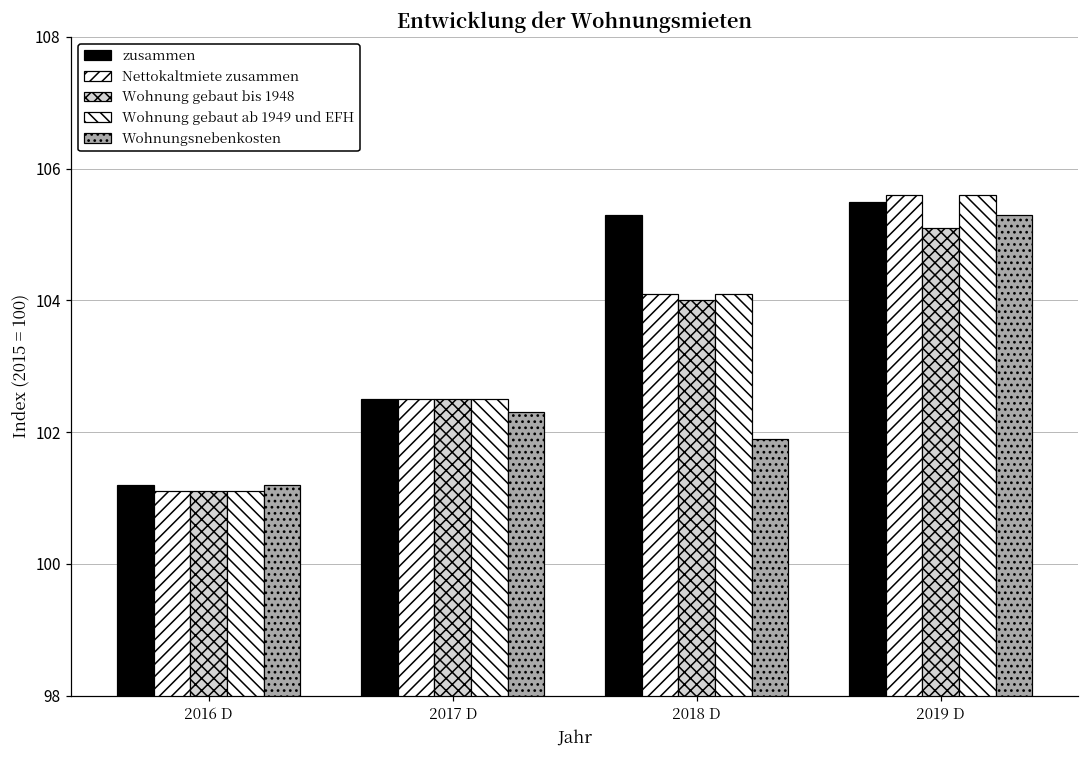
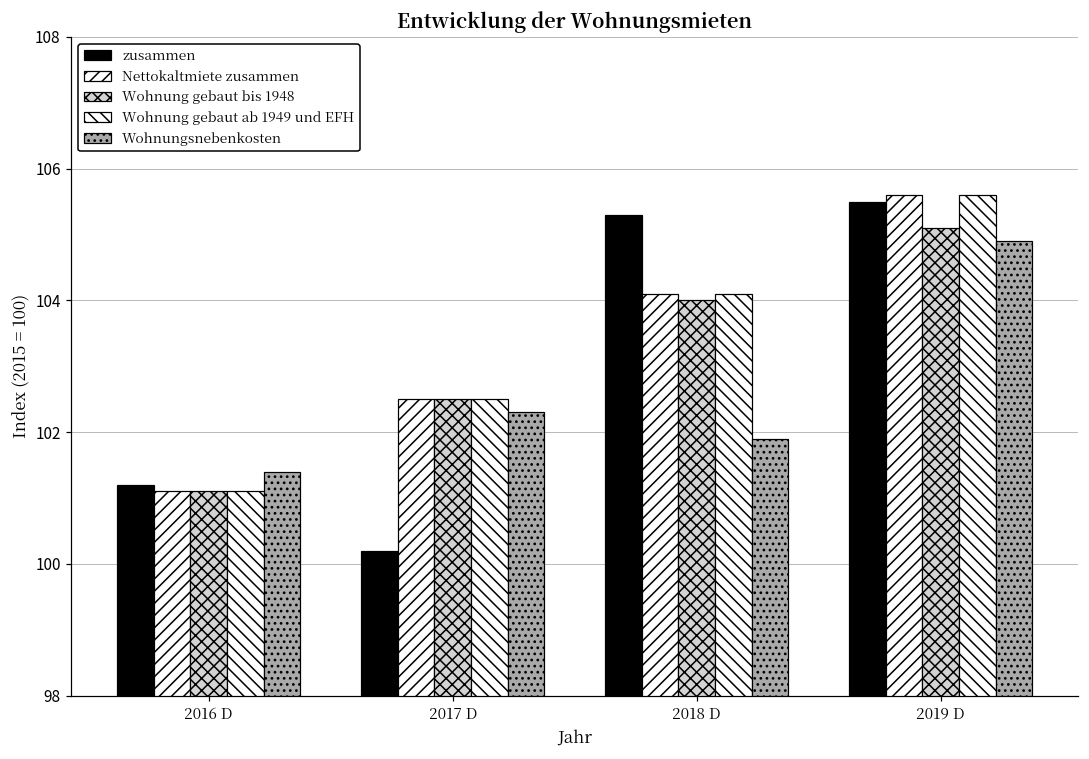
  {
    "zusammen": {
      "2016 D": 101.2,
-     "2017 D": 102.5,
+     "2017 D": 100.2,
      "2018 D": 105.3,
      "2019 D": 105.5
    },
    "Wohnung gebaut bis 1948": {
      "2016 D": 101.1,
      "2017 D": 102.5,
      "2018 D": 104.0,
      "2019 D": 105.1
    },
    "Wohnungsnebenkosten": {
-     "2016 D": 101.2,
+     "2016 D": 101.4,
      "2017 D": 102.3,
      "2018 D": 101.9,
-     "2019 D": 105.3
+     "2019 D": 104.9
    }
  }
